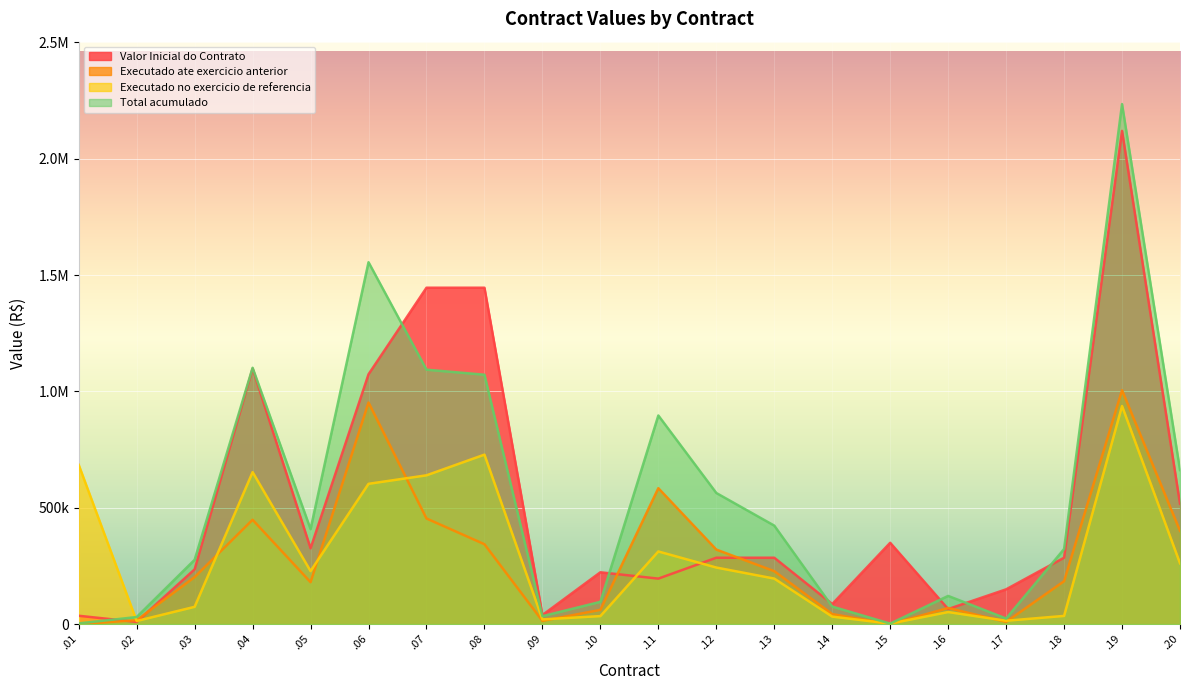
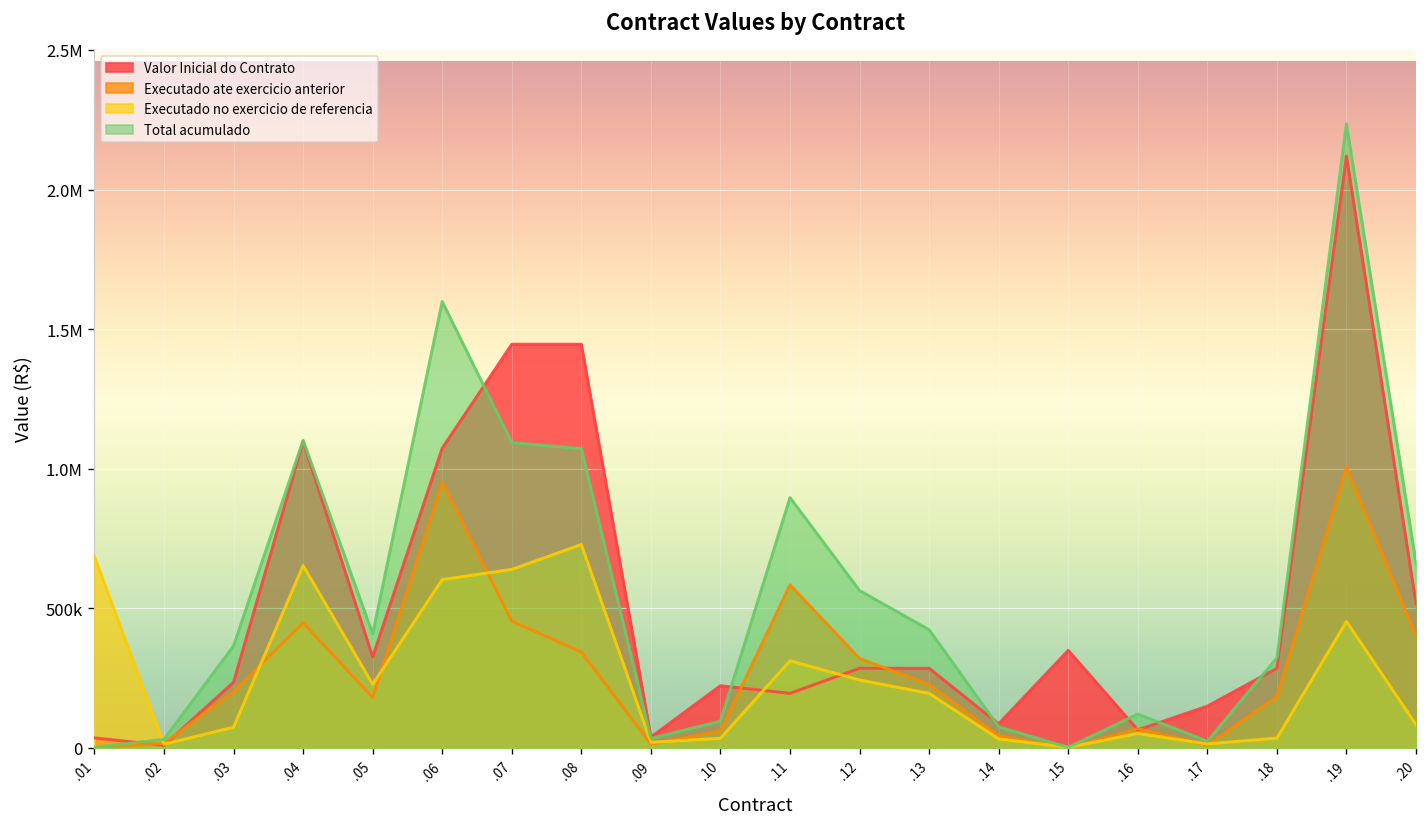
  {
    "Valor Inicial do Contrato": {
      ".01": 40000,
      ".03": 240000,
      ".05": 330000,
      ".06": 1070000,
      ".07": 1450000,
      ".08": 1450000,
      ".10": 220000,
      ".11": 200000,
      ".12": 290000,
      ".13": 290000,
      ".14": 90000,
      ".15": 350000,
      ".17": 150000,
      ".18": 290000,
      ".19": 2120000,
      ".20": 520000
    },
    "Executado ate exercicio anterior": {
      ".03": 200000,
      ".04": 450000,
      ".05": 180000,
      ".06": 950000,
      ".07": 450000,
      ".08": 340000,
      ".10": 60000,
      ".11": 580000,
      ".12": 320000,
      ".13": 230000,
      ".18": 180000,
      ".19": 1010000,
      ".20": 400000
    },
    "Executado no exercicio de referencia": {
      ".01": 680000,
      ".03": 70000,
      ".04": 650000,
      ".05": 230000,
      ".06": 600000,
      ".07": 640000,
      ".08": 730000,
      ".10": 30000,
      ".11": 310000,
      ".12": 240000,
      ".13": 200000,
      ".16": 50000,
      ".18": 40000,
-     ".19": 940000,
-     ".20": 260000
+     ".19": 450000,
+     ".20": 80000
    },
    "Total acumulado": {
      ".02": 30000,
-     ".03": 280000,
+     ".03": 370000,
      ".05": 410000,
-     ".06": 1560000,
+     ".06": 1600000,
      ".07": 1090000,
      ".08": 1070000,
      ".10": 100000,
      ".11": 900000,
      ".12": 560000,
      ".13": 420000,
      ".14": 80000,
      ".16": 120000,
      ".18": 320000,
      ".19": 2240000,
      ".20": 660000
    }
  }
